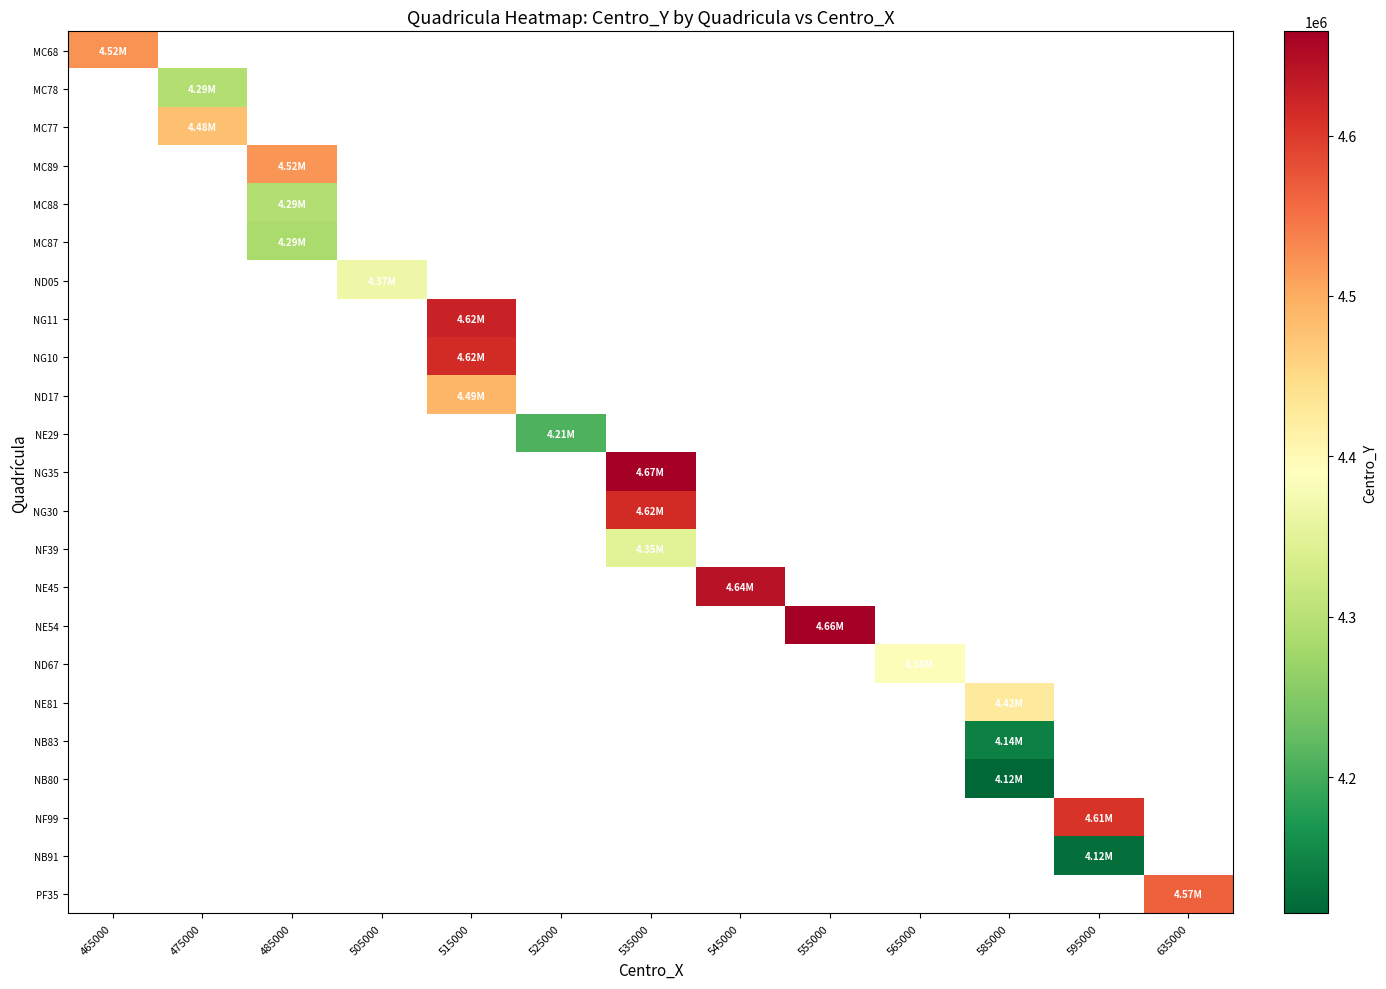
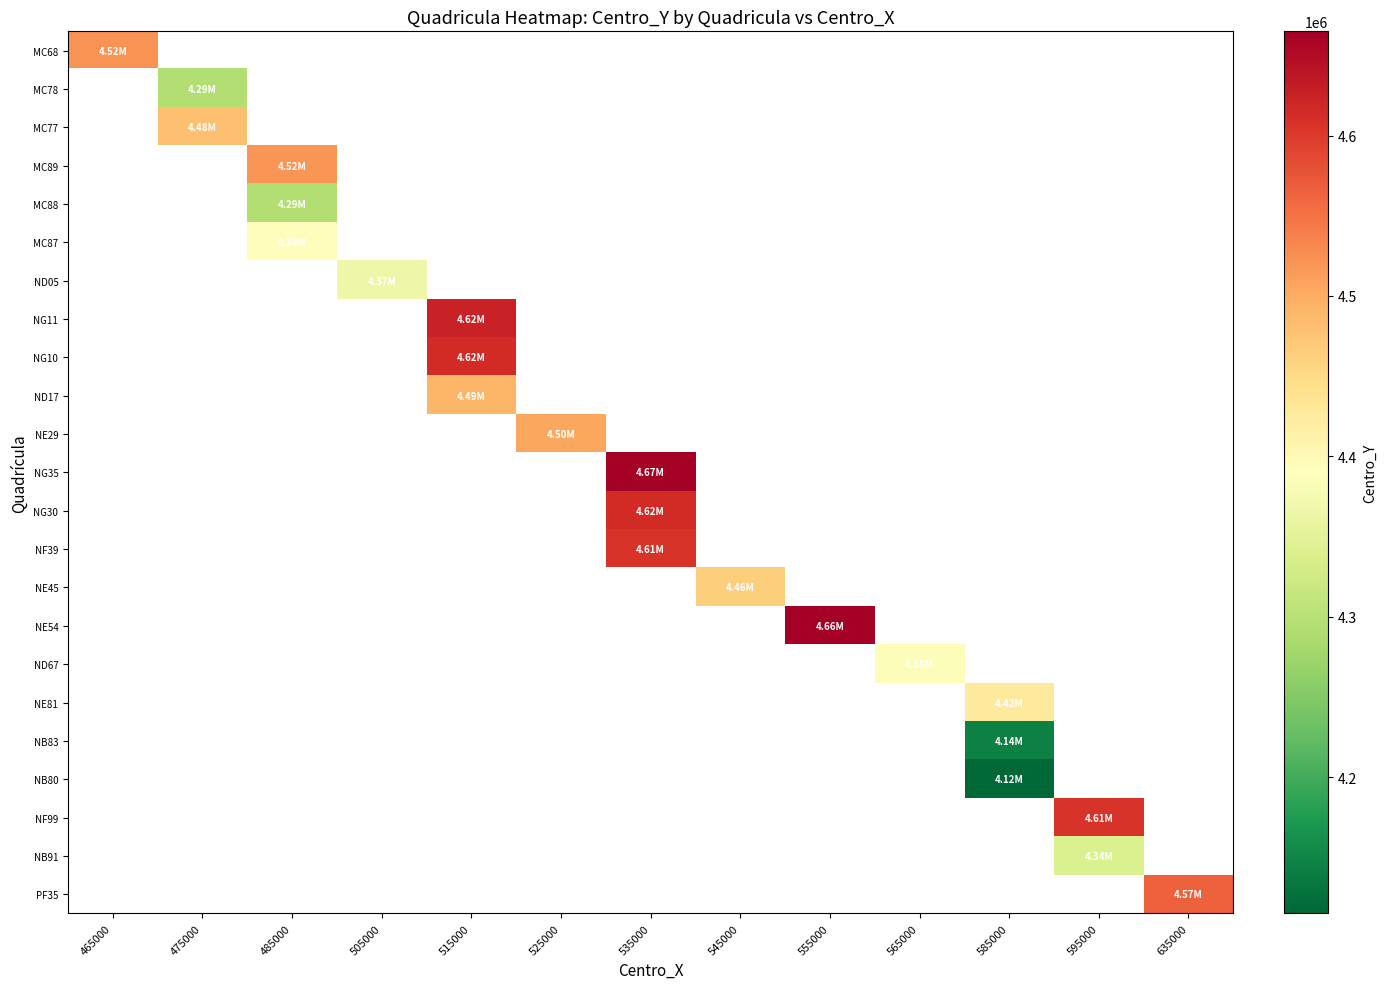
  {
    "MC68": {
      "465000": "4.52M"
    },
    "MC78": {
      "475000": "4.29M"
    },
    "MC77": {
      "475000": "4.48M"
    },
    "MC89": {
      "485000": "4.52M"
    },
    "MC88": {
      "485000": "4.29M"
    },
    "MC87": {
-     "485000": "4.29M"
+     "485000": "4.39M"
    },
    "ND05": {
      "505000": "4.37M"
    },
    "NG11": {
      "515000": "4.62M"
    },
    "NG10": {
      "515000": "4.62M"
    },
    "ND17": {
      "515000": "4.49M"
    },
    "NE29": {
-     "525000": "4.21M"
+     "525000": "4.50M"
    },
    "NG35": {
      "535000": "4.67M"
    },
    "NG30": {
      "535000": "4.62M"
    },
    "NF39": {
-     "535000": "4.35M"
+     "535000": "4.61M"
    },
    "NE45": {
-     "545000": "4.64M"
+     "545000": "4.46M"
    },
    "NE54": {
      "555000": "4.66M"
    },
    "ND67": {
      "565000": "4.38M"
    },
    "NE81": {
      "585000": "4.42M"
    },
    "NB83": {
      "585000": "4.14M"
    },
    "NB80": {
      "585000": "4.12M"
    },
    "NF99": {
      "595000": "4.61M"
    },
    "NB91": {
-     "595000": "4.12M"
+     "595000": "4.34M"
    },
    "PF35": {
      "635000": "4.57M"
    }
  }
